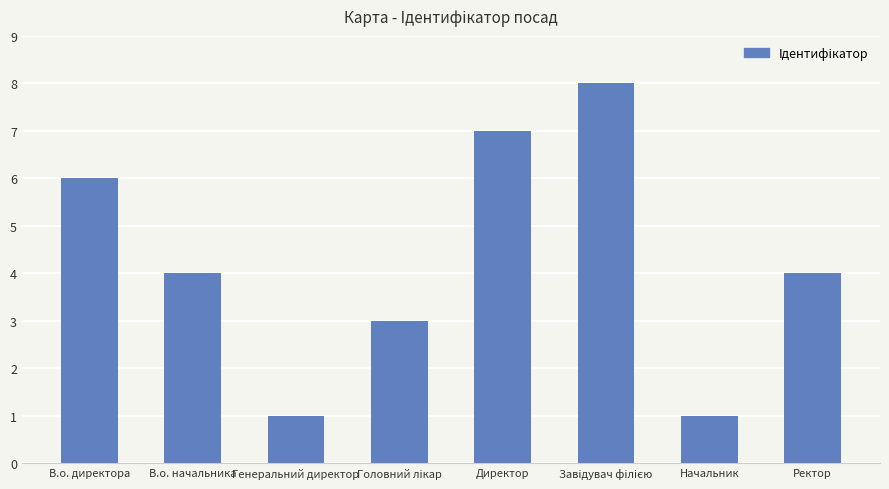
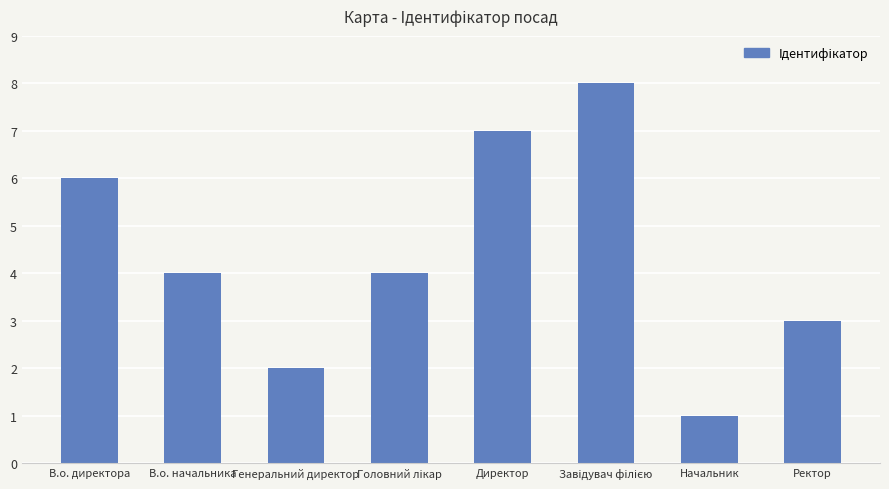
  {
    "В.о. директора": 6,
    "В.о. начальника": 4,
-   "Генеральний директор": 1,
-   "Головний лікар": 3,
+   "Генеральний директор": 2,
+   "Головний лікар": 4,
    "Директор": 7,
    "Завідувач філією": 8,
    "Начальник": 1,
-   "Ректор": 4
+   "Ректор": 3
  }
